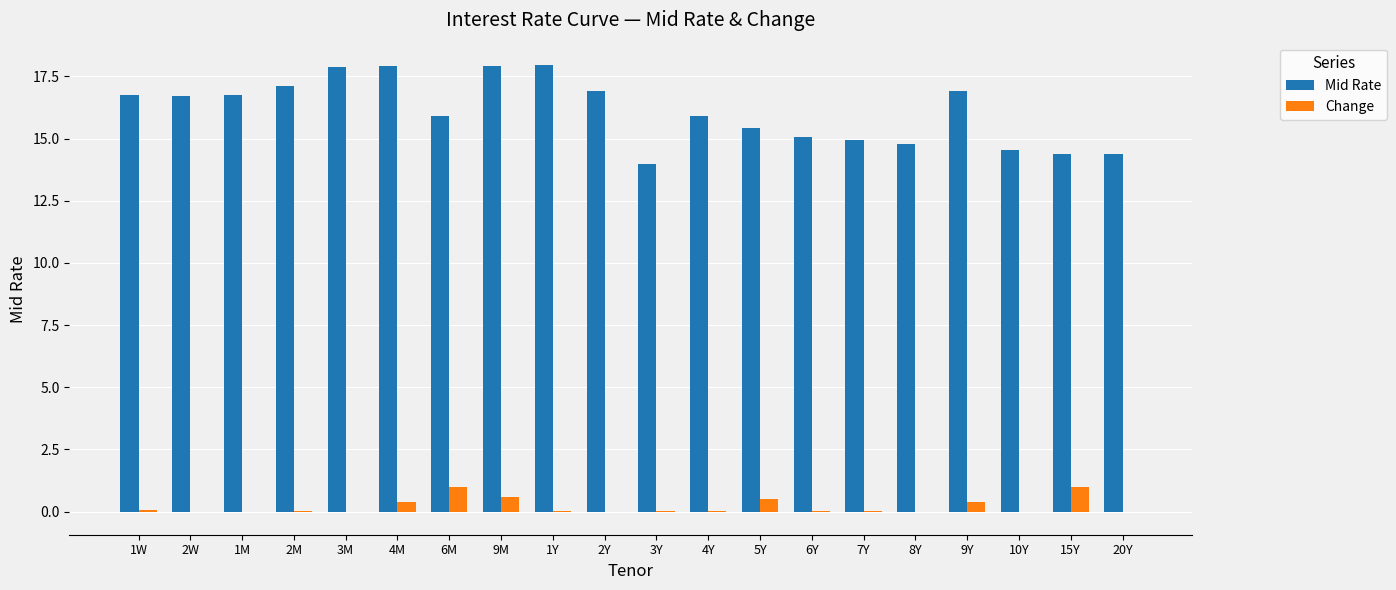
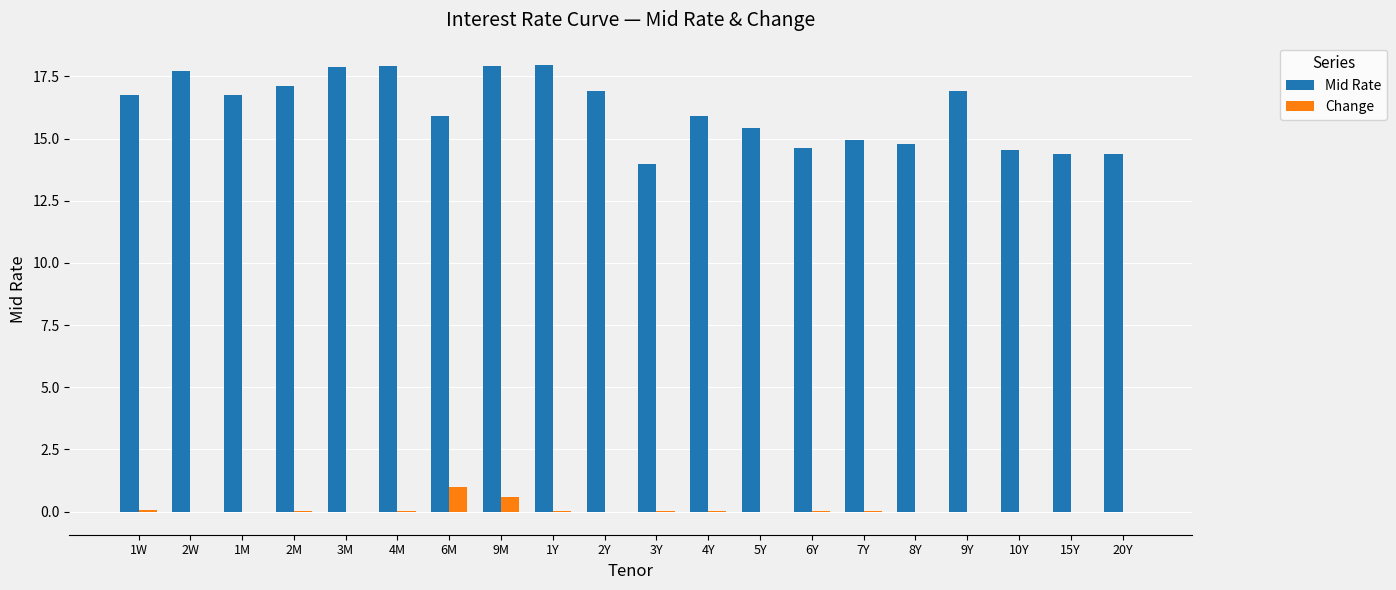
  {
    "Mid Rate": {
      "1W": 16.7,
-     "2W": 16.7,
+     "2W": 17.7,
      "1M": 16.8,
      "2M": 17.1,
      "3M": 17.9,
      "4M": 17.9,
      "6M": 15.9,
      "9M": 17.9,
      "1Y": 18.0,
      "2Y": 16.9,
      "3Y": 14.0,
      "4Y": 15.9,
      "5Y": 15.4,
-     "6Y": 15.1,
+     "6Y": 14.6,
      "7Y": 14.9,
      "8Y": 14.8,
      "9Y": 16.9,
      "10Y": 14.5,
      "15Y": 14.4,
      "20Y": 14.4
    },
    "Change": {
      "3M": 0.0,
-     "4M": 0.4,
+     "4M": 0.0,
      "6M": 1.0,
      "9M": 0.6,
-     "5Y": 0.5,
+     "5Y": 0.0,
      "8Y": 0.0,
-     "9Y": 0.4,
-     "15Y": 1,
+     "9Y": 0.0,
+     "15Y": 0,
      "20Y": 0.0
    }
  }
